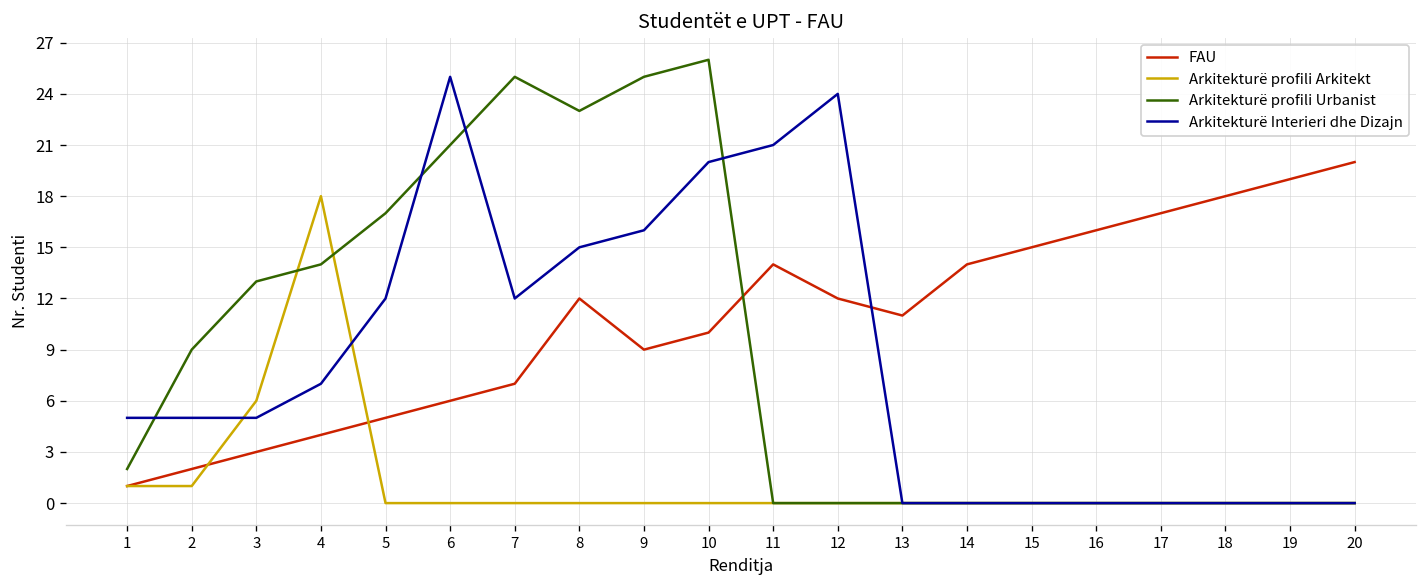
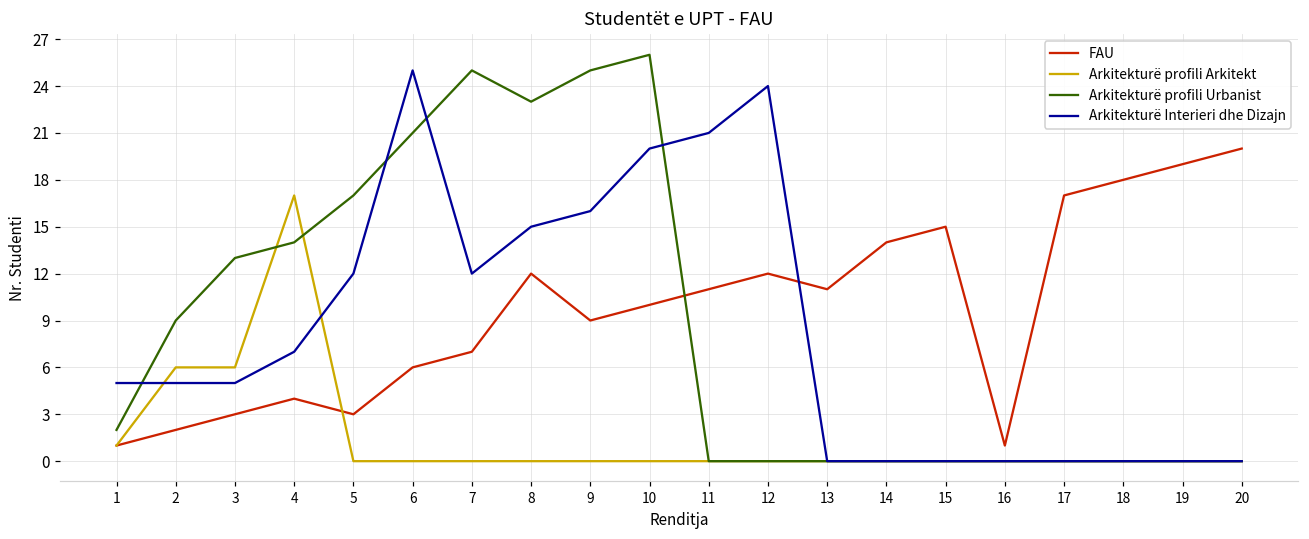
  {
    "FAU": {
      "2": 2,
      "3": 3,
      "4": 4,
-     "5": 5,
+     "5": 3,
      "6": 6,
      "7": 7,
      "8": 12,
      "9": 9,
      "10": 10,
-     "11": 14,
+     "11": 11,
      "12": 12,
      "13": 11,
      "14": 14,
      "15": 15,
-     "16": 16,
+     "16": 1,
      "17": 17,
      "18": 18,
      "19": 19,
      "20": 20
    },
    "Arkitekturë profili Arkitekt": {
-     "2": 1,
+     "2": 6,
      "3": 6,
-     "4": 18,
+     "4": 17,
      "5": 0,
      "6": 0,
      "7": 0,
      "8": 0,
      "9": 0,
      "10": 0
    },
    "Arkitekturë profili Urbanist": {
      "1": 2,
      "2": 9,
      "3": 13,
      "4": 14,
      "5": 17,
      "6": 21,
      "7": 25,
      "8": 23,
      "9": 25,
      "10": 26
    },
    "Arkitekturë Interieri dhe Dizajn": {
      "1": 5,
      "2": 5,
      "3": 5,
      "4": 7,
      "5": 12,
      "6": 25,
      "7": 12,
      "8": 15,
      "9": 16,
      "10": 20,
      "11": 21,
      "12": 24
    }
  }
